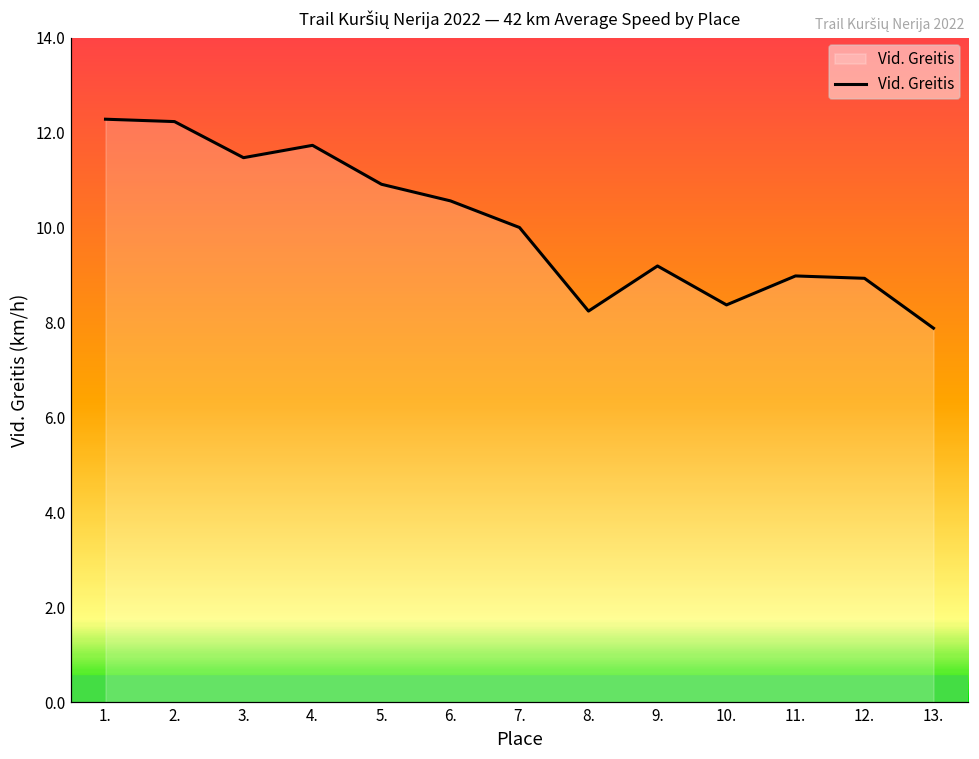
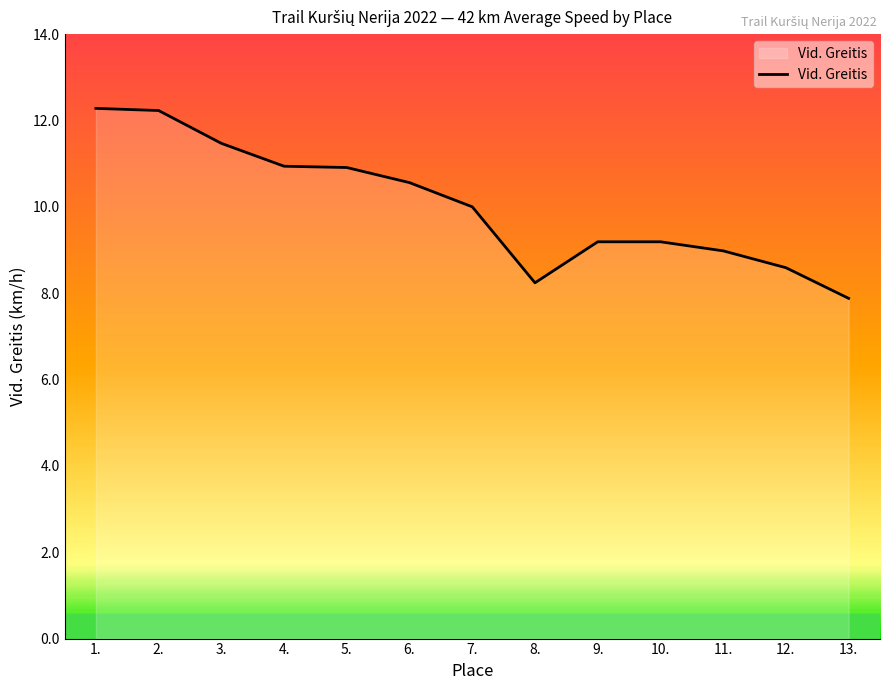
  {
    "1.": 12.3,
    "2.": 12.2,
    "3.": 11.5,
-   "4.": 11.7,
+   "4.": 10.9,
    "5.": 10.9,
    "6.": 10.6,
    "7.": 10.0,
    "8.": 8.2,
    "9.": 9.2,
-   "10.": 8.4,
+   "10.": 9.2,
    "11.": 9.0,
-   "12.": 8.9,
+   "12.": 8.6,
    "13.": 7.9
  }
